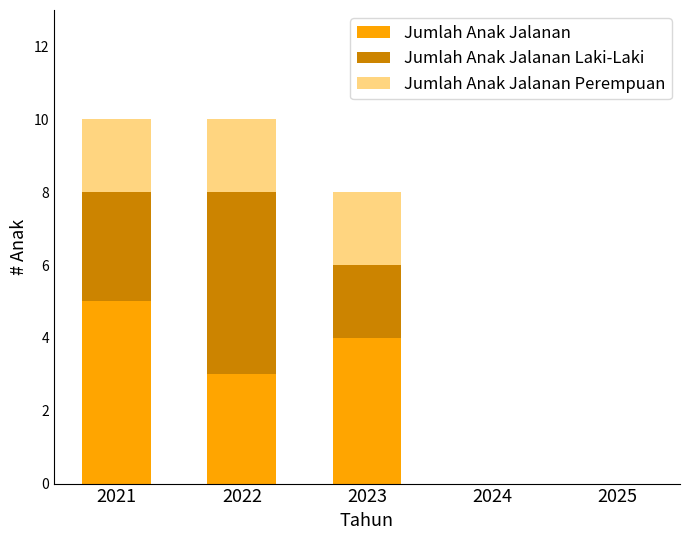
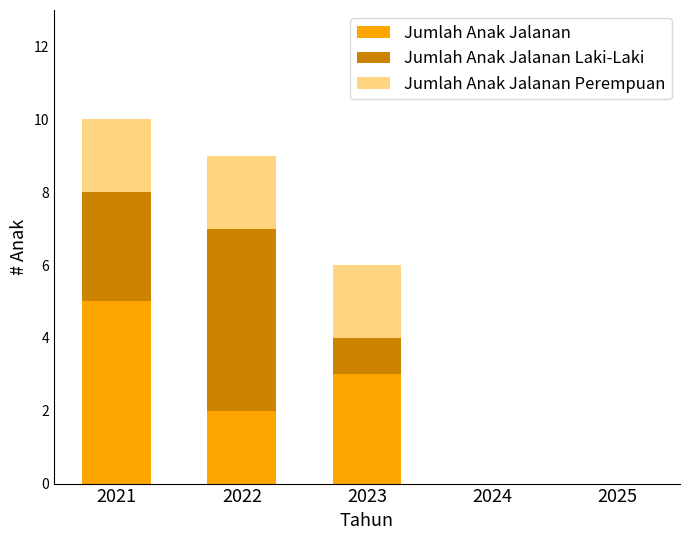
  {
    "Jumlah Anak Jalanan": {
      "2021": 5,
-     "2022": 3,
-     "2023": 4,
+     "2022": 2,
+     "2023": 3,
      "2024": 0,
      "2025": 0
    },
    "Jumlah Anak Jalanan Laki-Laki": {
      "2021": 3,
      "2022": 5,
-     "2023": 2,
+     "2023": 1,
      "2024": 0,
      "2025": 0
    },
    "Jumlah Anak Jalanan Perempuan": {
      "2021": 2,
      "2022": 2,
      "2023": 2,
      "2024": 0,
      "2025": 0
    }
  }
